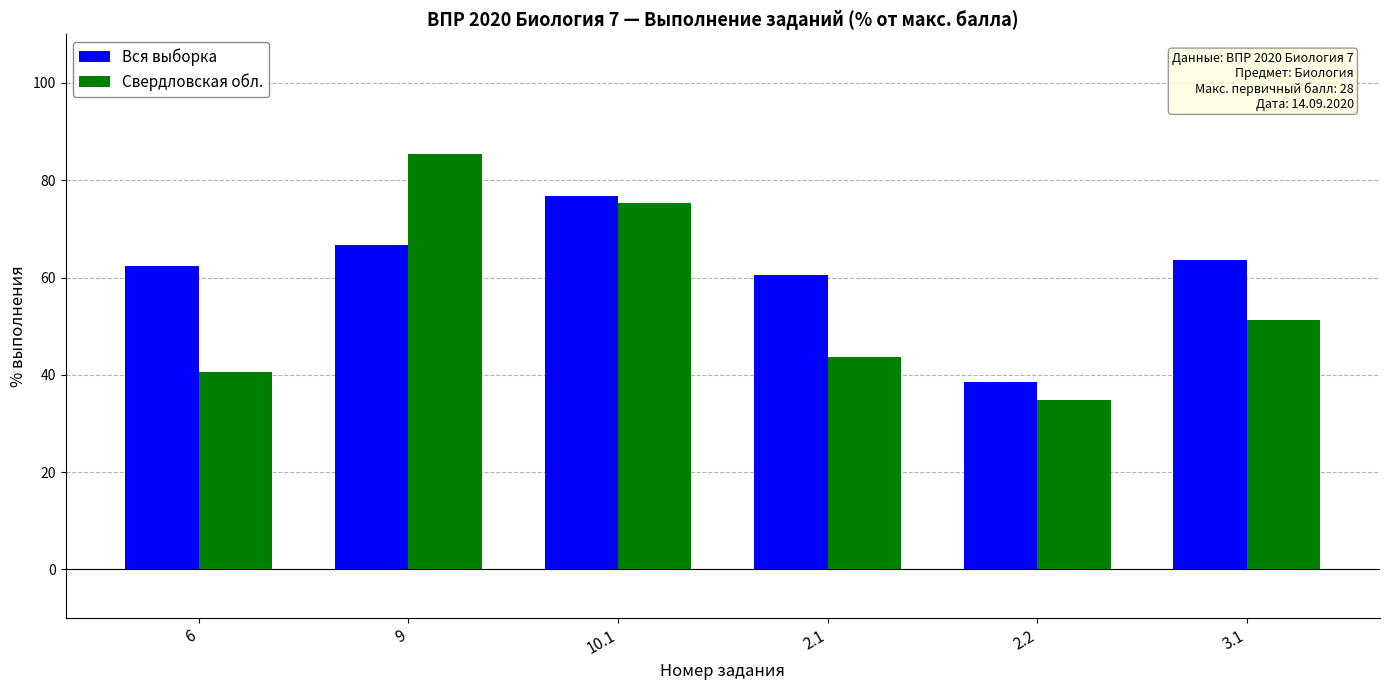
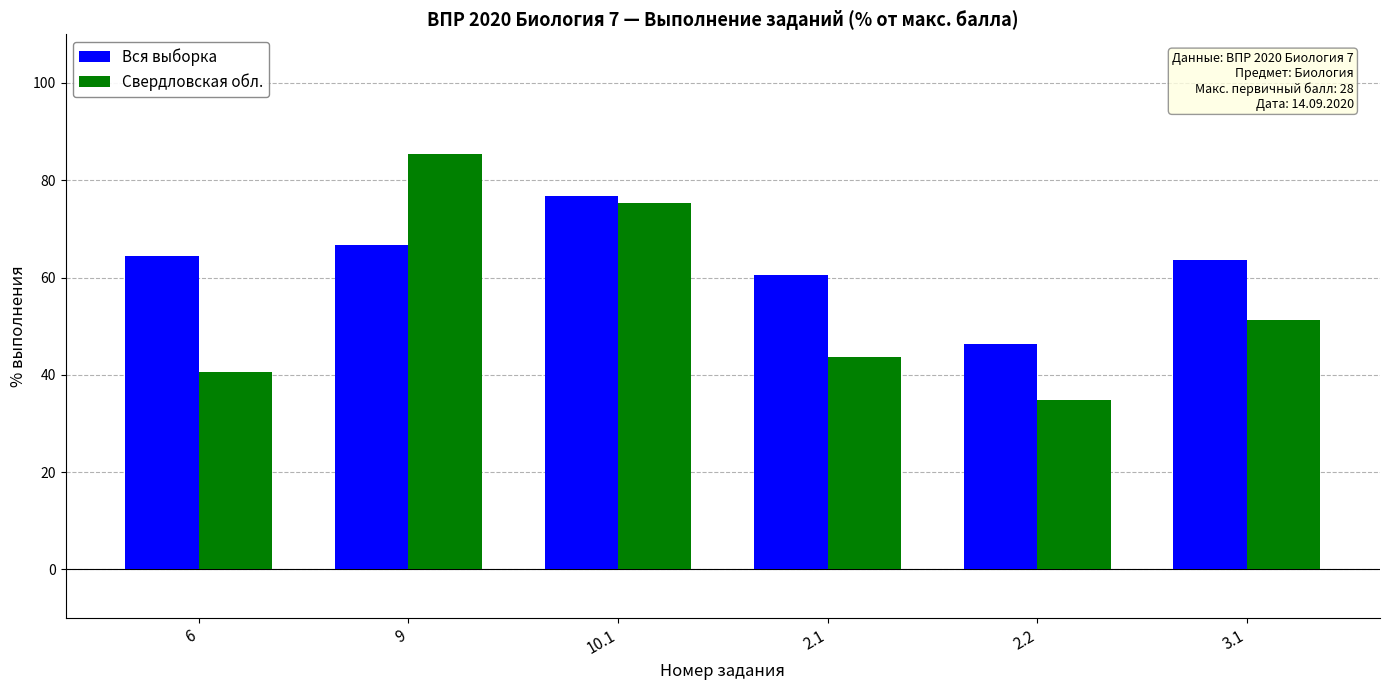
  {
    "Вся выборка": {
-     "6": 62,
+     "6": 64,
      "9": 67,
      "10.1": 77,
      "2.1": 61,
-     "2.2": 39,
+     "2.2": 46,
      "3.1": 64
    },
    "Свердловская обл.": {
      "6": 41,
      "9": 85,
      "10.1": 75,
      "2.1": 44,
      "2.2": 35,
      "3.1": 51
    }
  }
